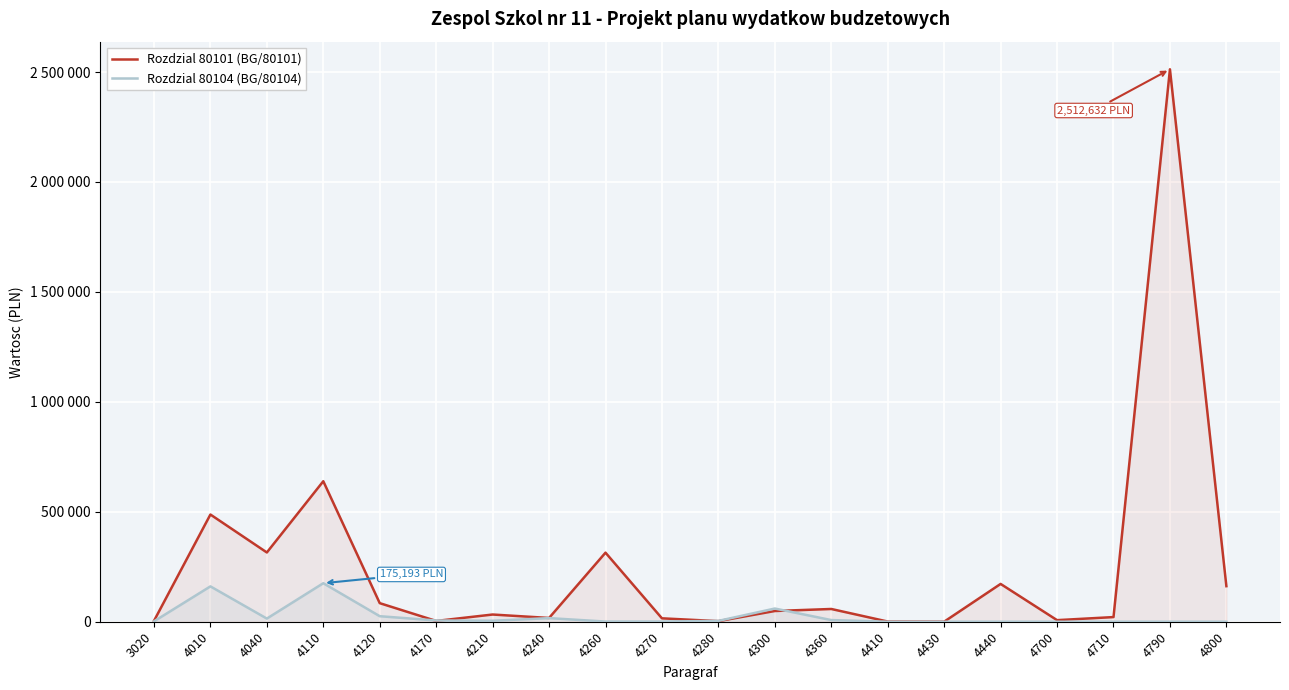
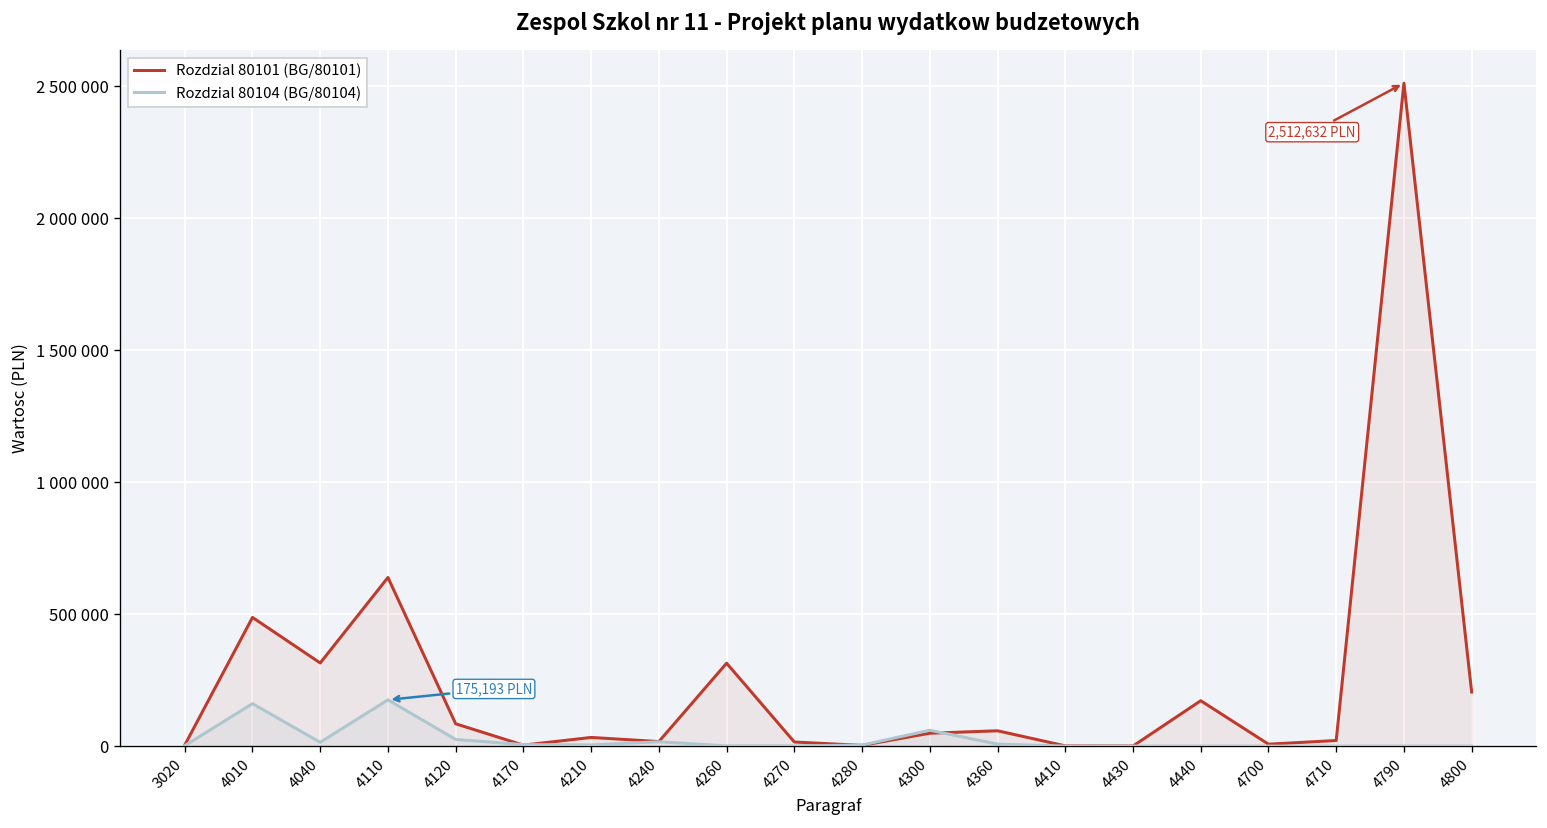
  {
    "Rozdzial 80101 (BG/80101)": {
      "4010": 490000,
      "4040": 320000,
      "4110": 640000,
      "4120": 80000,
      "4210": 30000,
      "4260": 310000,
      "4270": 20000,
      "4360": 60000,
      "4440": 170000,
      "4710": 20000,
-     "4800": 160000
+     "4800": 200000
    },
    "Rozdzial 80104 (BG/80104)": {
      "4010": 160000,
      "4040": 10000,
      "4120": 30000,
      "4210": 0,
      "4260": 0,
      "4270": 0,
      "4360": 10000,
      "4440": 0,
      "4710": 0,
      "4790": 0,
      "4800": 0
    }
  }
